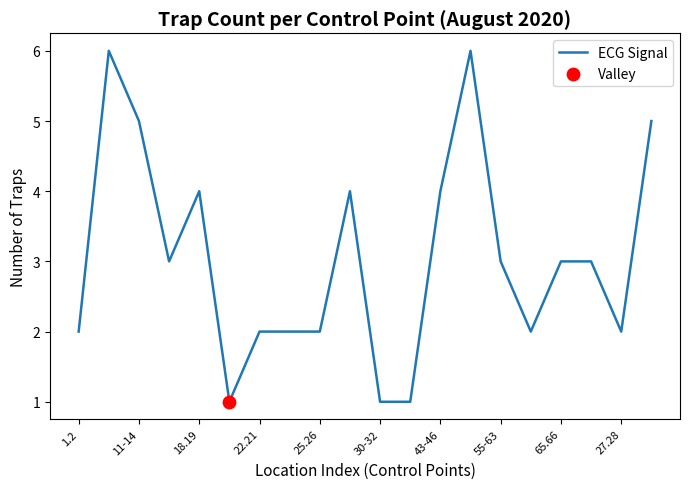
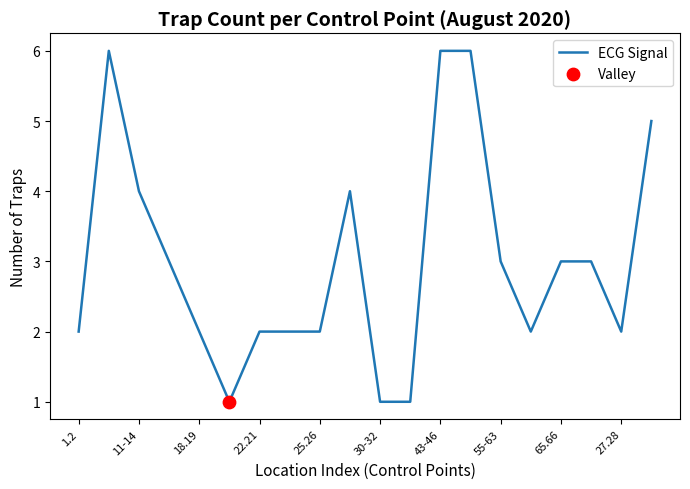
  {
    "ECG Signal": {
      "1.2": 2,
-     "11-14": 5,
-     "18.19": 4,
+     "11-14": 4,
+     "18.19": 2,
      "22.21": 2,
      "25.26": 2,
      "30-32": 1,
-     "43-46": 4,
+     "43-46": 6,
      "55-63": 3,
      "65.66": 3,
      "27.28": 2
    }
  }
